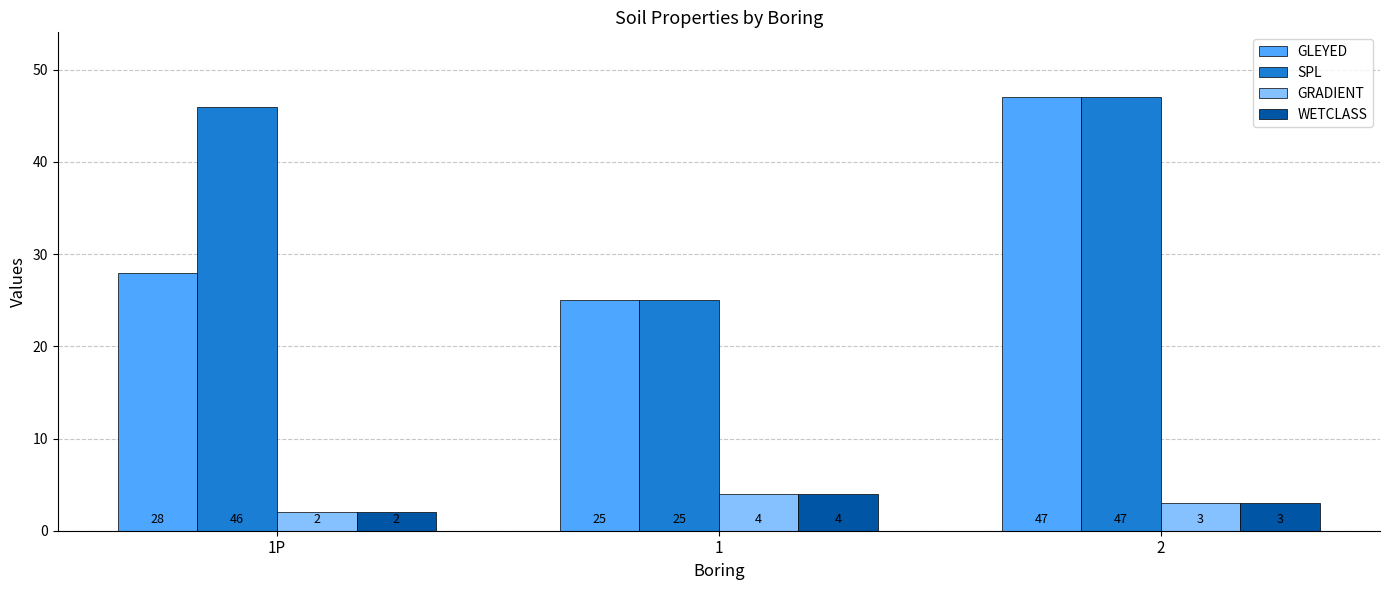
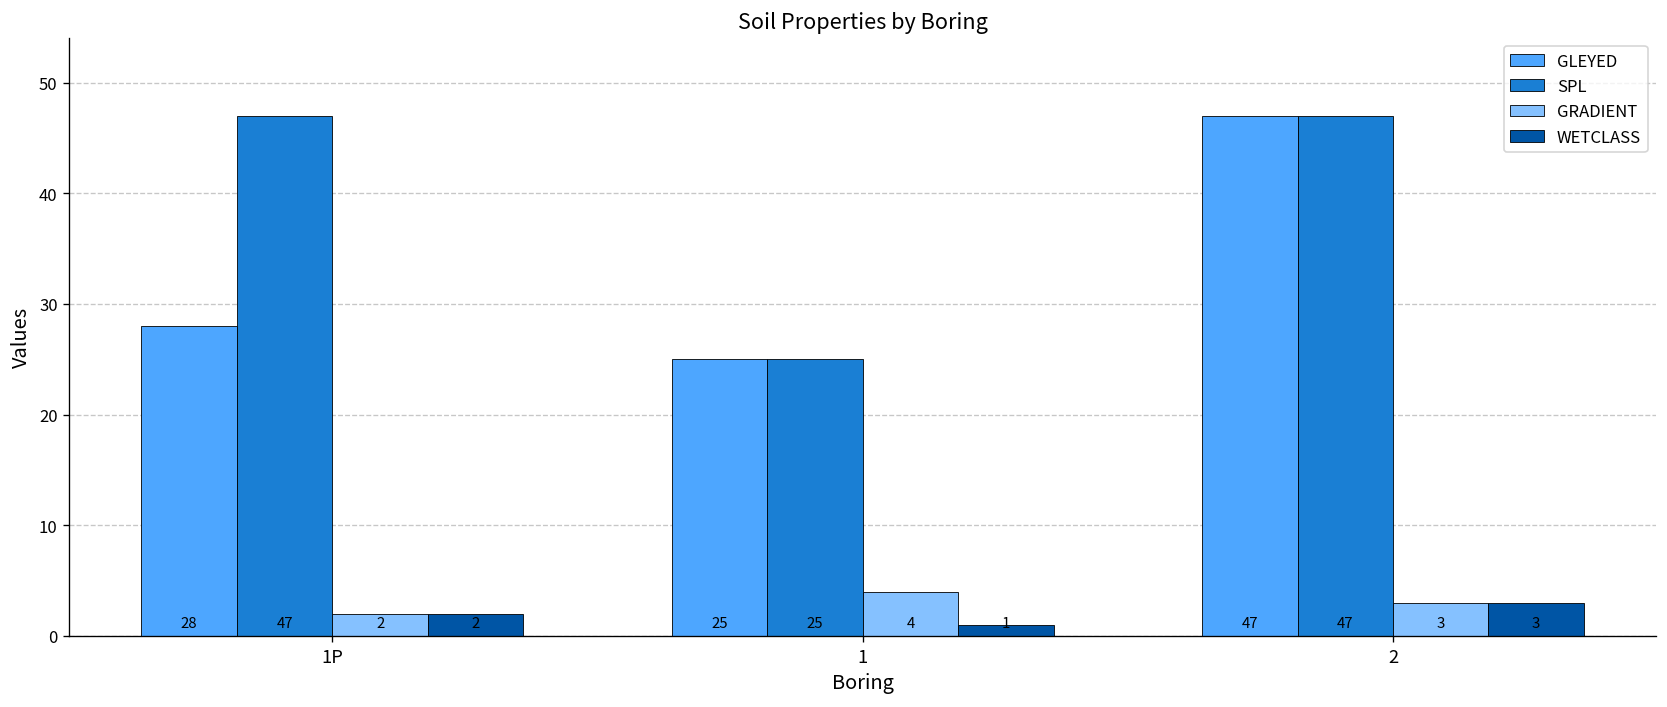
  {
    "GLEYED": {
      "1P": 28,
      "1": 25,
      "2": 47
    },
    "SPL": {
-     "1P": 46,
+     "1P": 47,
      "1": 25,
      "2": 47
    },
    "GRADIENT": {
      "1P": 2,
      "1": 4,
      "2": 3
    },
    "WETCLASS": {
      "1P": 2,
-     "1": 4,
+     "1": 1,
      "2": 3
    }
  }
